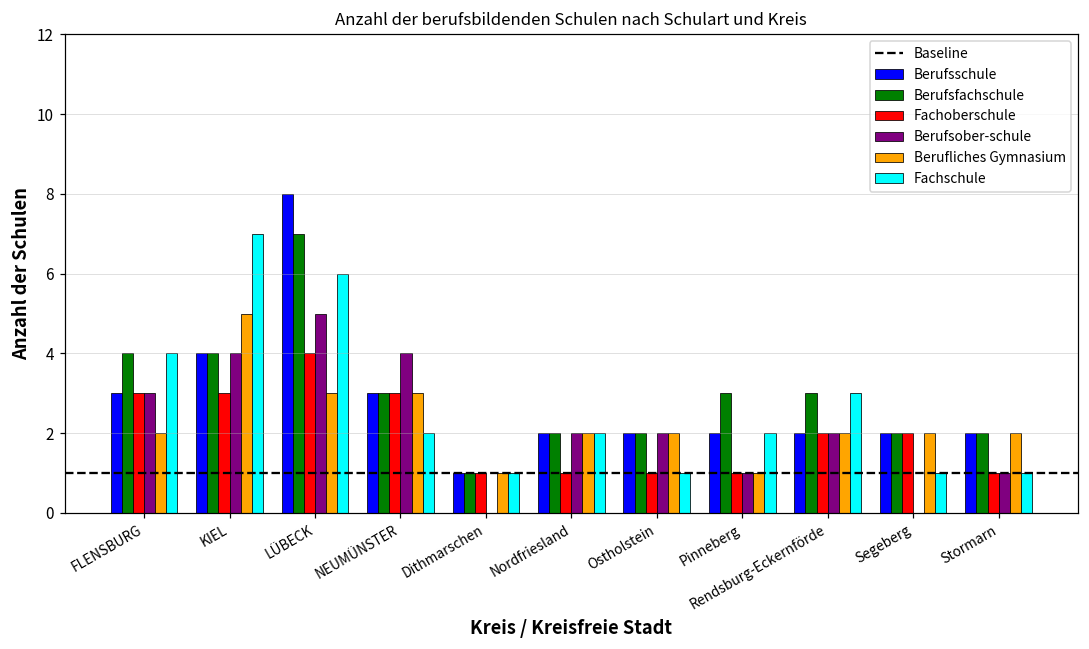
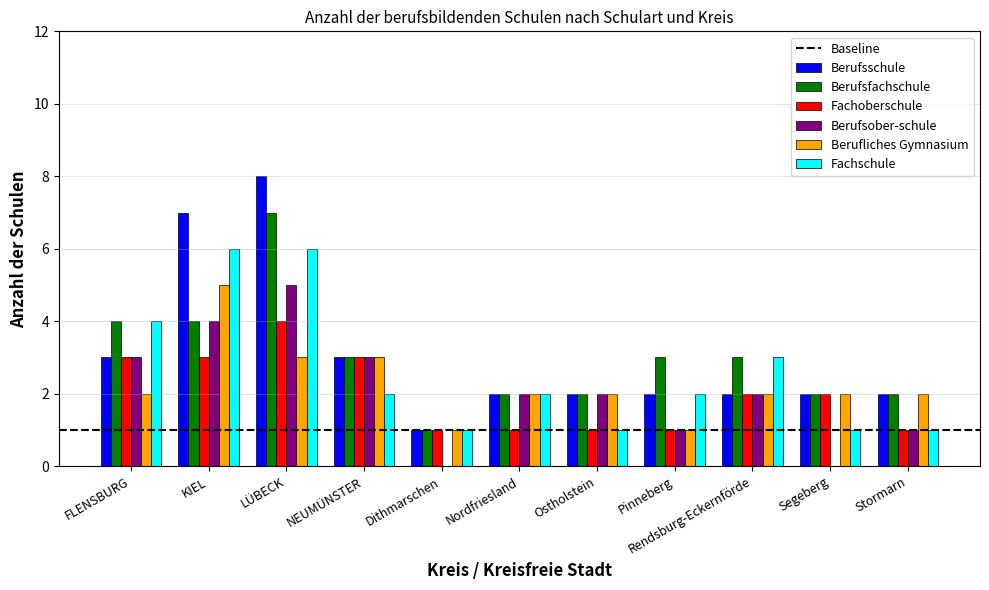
  {
    "Berufsschule": {
      "FLENSBURG": 3,
-     "KIEL": 4,
+     "KIEL": 7,
      "LÜBECK": 8,
      "NEUMÜNSTER": 3,
      "Dithmarschen": 1,
      "Nordfriesland": 2,
      "Ostholstein": 2,
      "Pinneberg": 2,
      "Rendsburg-Eckernförde": 2,
      "Segeberg": 2,
      "Stormarn": 2
    },
    "Berufsfachschule": {
      "FLENSBURG": 4,
      "KIEL": 4,
      "LÜBECK": 7,
      "NEUMÜNSTER": 3,
      "Dithmarschen": 1,
      "Nordfriesland": 2,
      "Ostholstein": 2,
      "Pinneberg": 3,
      "Rendsburg-Eckernförde": 3,
      "Segeberg": 2,
      "Stormarn": 2
    },
    "Fachoberschule": {
      "FLENSBURG": 3,
      "KIEL": 3,
      "LÜBECK": 4,
      "NEUMÜNSTER": 3,
      "Dithmarschen": 1,
      "Nordfriesland": 1,
      "Ostholstein": 1,
      "Pinneberg": 1,
      "Rendsburg-Eckernförde": 2,
      "Segeberg": 2,
      "Stormarn": 1
    },
    "Berufsober-schule": {
      "FLENSBURG": 3,
      "KIEL": 4,
      "LÜBECK": 5,
-     "NEUMÜNSTER": 4,
+     "NEUMÜNSTER": 3,
      "Dithmarschen": 0,
      "Nordfriesland": 2,
      "Ostholstein": 2,
      "Pinneberg": 1,
      "Rendsburg-Eckernförde": 2,
      "Segeberg": 0,
      "Stormarn": 1
    },
    "Berufliches Gymnasium": {
      "FLENSBURG": 2,
      "KIEL": 5,
      "LÜBECK": 3,
      "NEUMÜNSTER": 3,
      "Dithmarschen": 1,
      "Nordfriesland": 2,
      "Ostholstein": 2,
      "Pinneberg": 1,
      "Rendsburg-Eckernförde": 2,
      "Segeberg": 2,
      "Stormarn": 2
    },
    "Fachschule": {
      "FLENSBURG": 4,
-     "KIEL": 7,
+     "KIEL": 6,
      "LÜBECK": 6,
      "NEUMÜNSTER": 2,
      "Dithmarschen": 1,
      "Nordfriesland": 2,
      "Ostholstein": 1,
      "Pinneberg": 2,
      "Rendsburg-Eckernförde": 3,
      "Segeberg": 1,
      "Stormarn": 1
    }
  }
